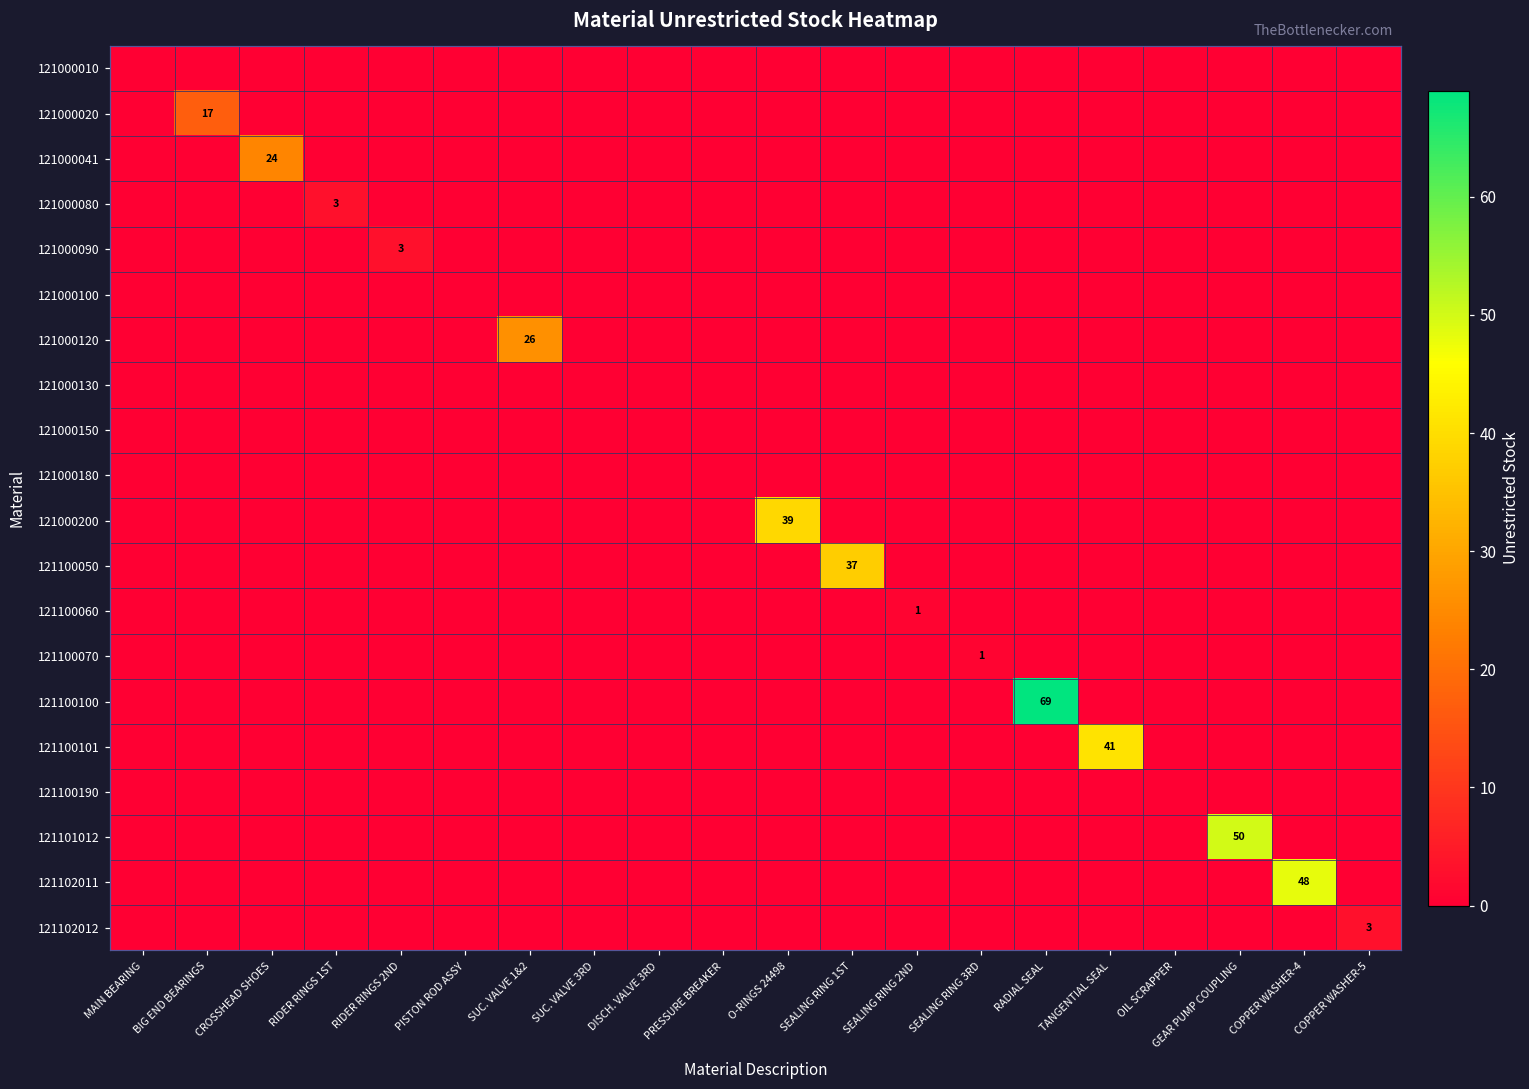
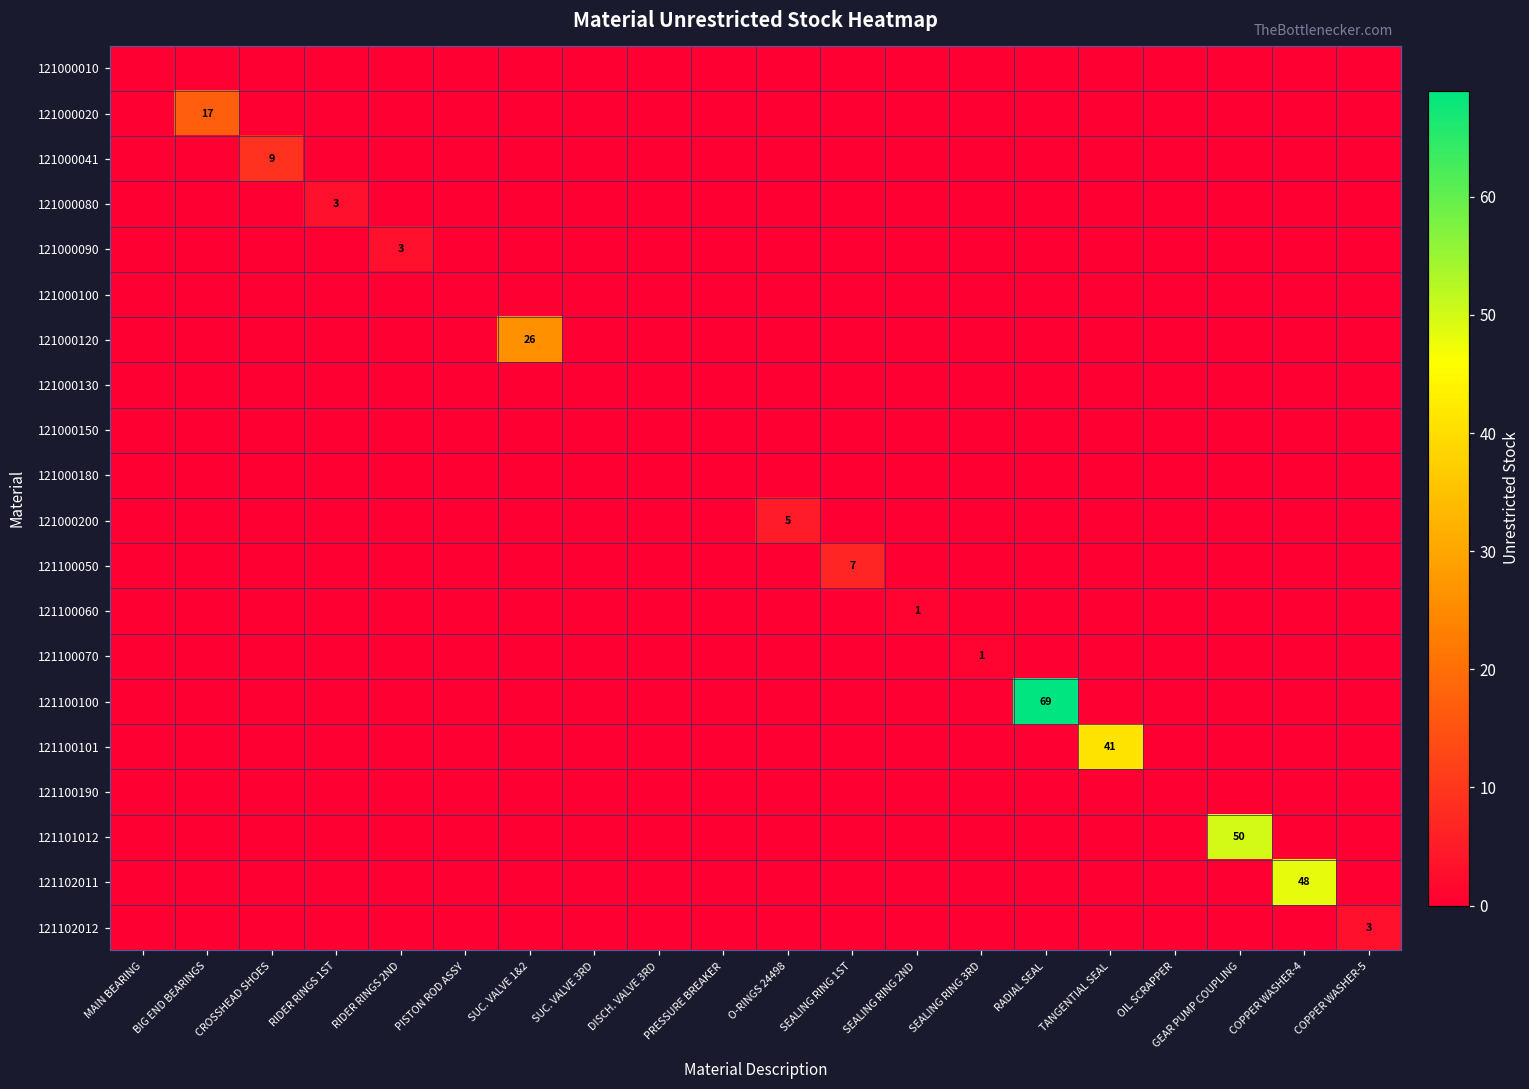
  {
    "121000020": {
      "BIG END BEARINGS": 17
    },
    "121000041": {
-     "CROSSHEAD SHOES": 24
+     "CROSSHEAD SHOES": 9
    },
    "121000080": {
      "RIDER RINGS 1ST": 3
    },
    "121000090": {
      "RIDER RINGS 2ND": 3
    },
    "121000120": {
      "SUC. VALVE 1&2": 26
    },
    "121000200": {
-     "O-RINGS 24498": 39
+     "O-RINGS 24498": 5
    },
    "121100050": {
-     "SEALING RING 1ST": 37
+     "SEALING RING 1ST": 7
    },
    "121100060": {
      "SEALING RING 2ND": 1
    },
    "121100070": {
      "SEALING RING 3RD": 1
    },
    "121100100": {
      "RADIAL SEAL": 69
    },
    "121100101": {
      "TANGENTIAL SEAL": 41
    },
    "121101012": {
      "GEAR PUMP COUPLING": 50
    },
    "121102011": {
      "COPPER WASHER-4": 48
    },
    "121102012": {
      "COPPER WASHER-5": 3
    }
  }
